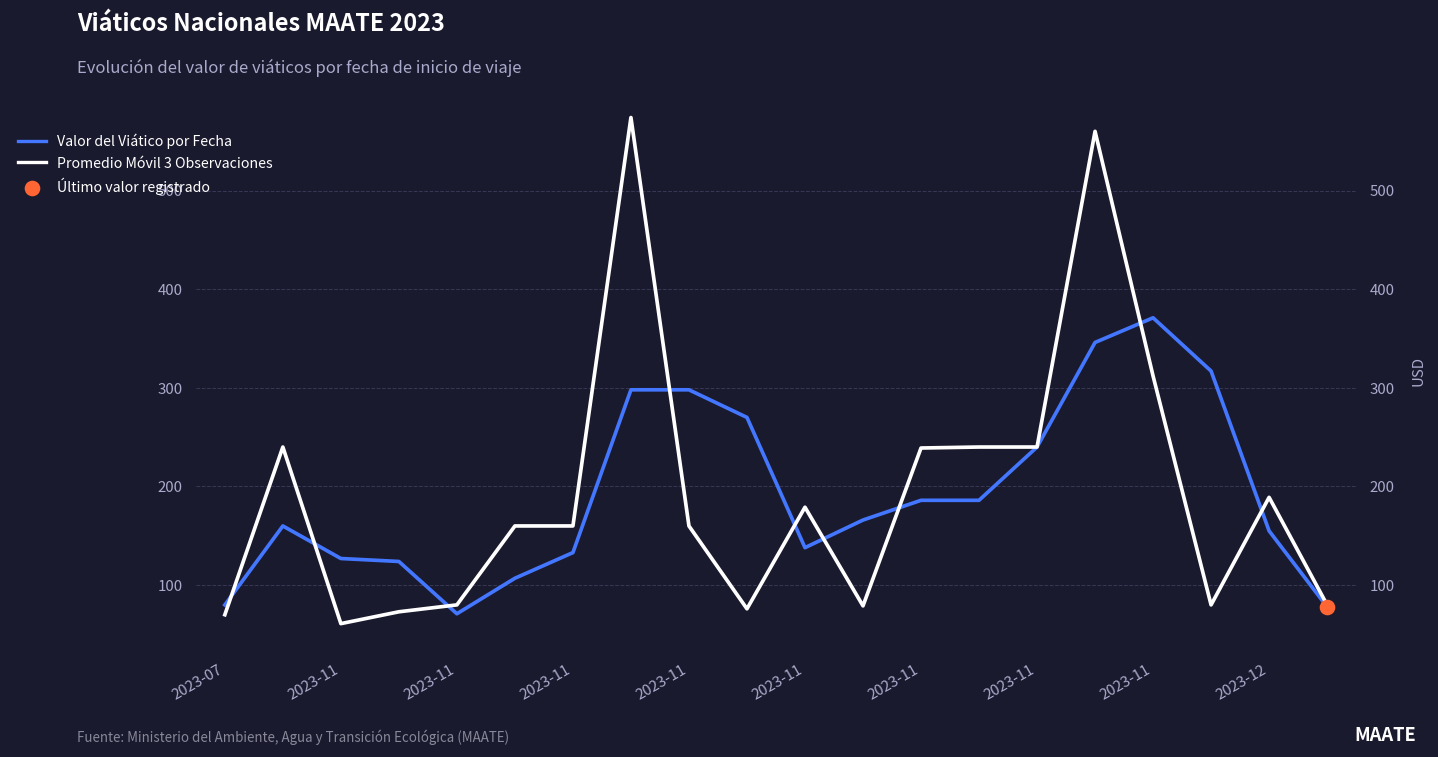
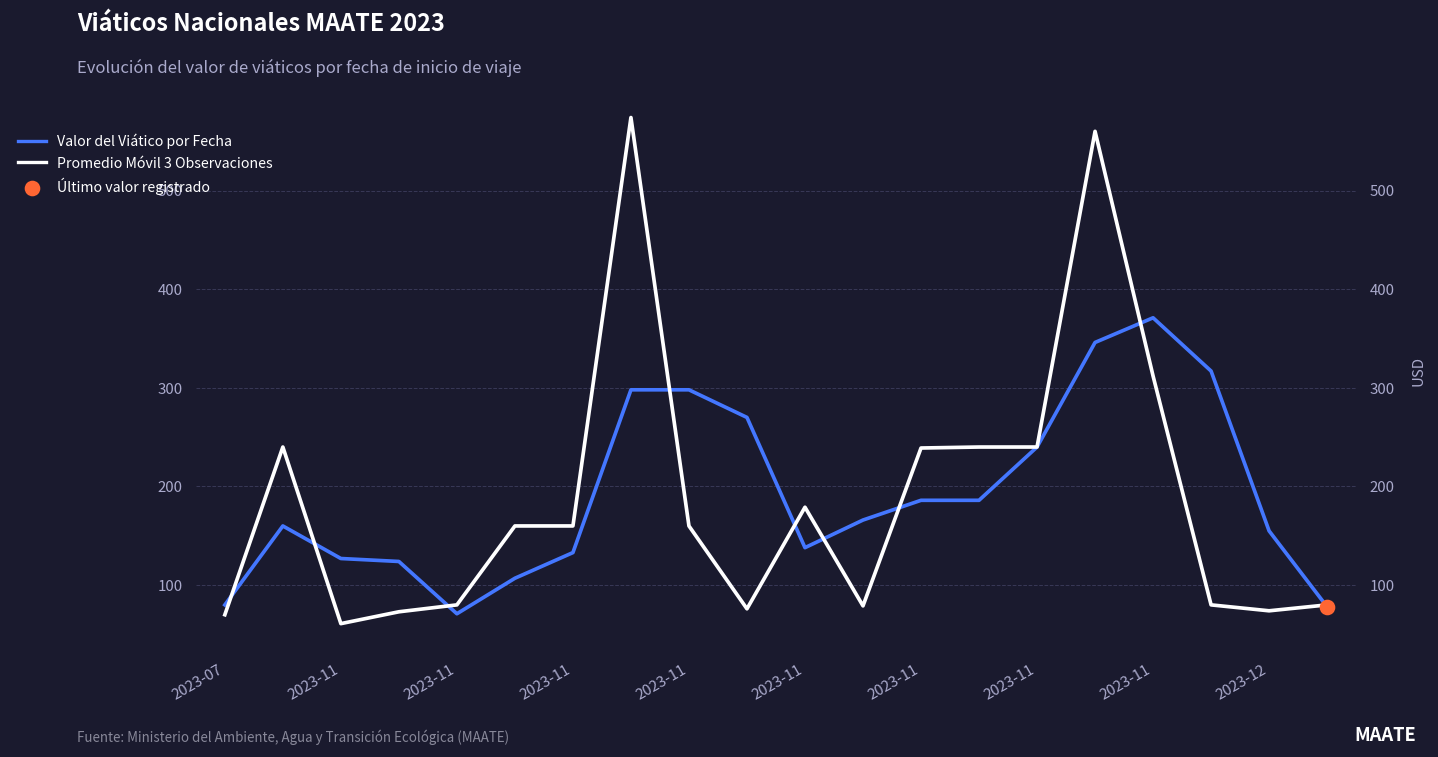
  {
    "Valor del Viático por Fecha": {
      "2023-07": 80,
      "2023-12": 160
    },
    "Promedio Móvil 3 Observaciones": {
      "2023-07": 70,
-     "2023-12": 190
+     "2023-12": 70
    }
  }
